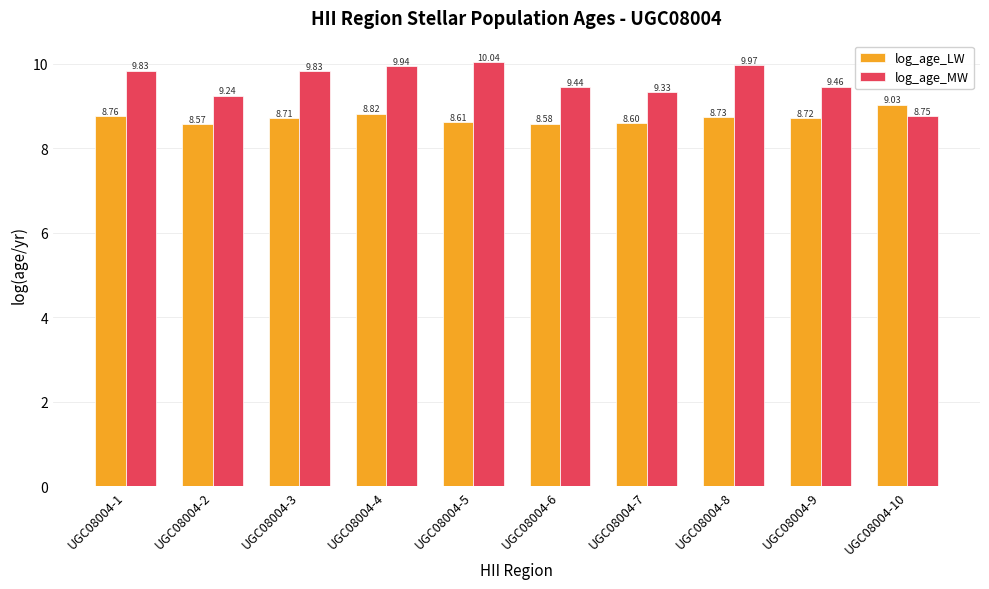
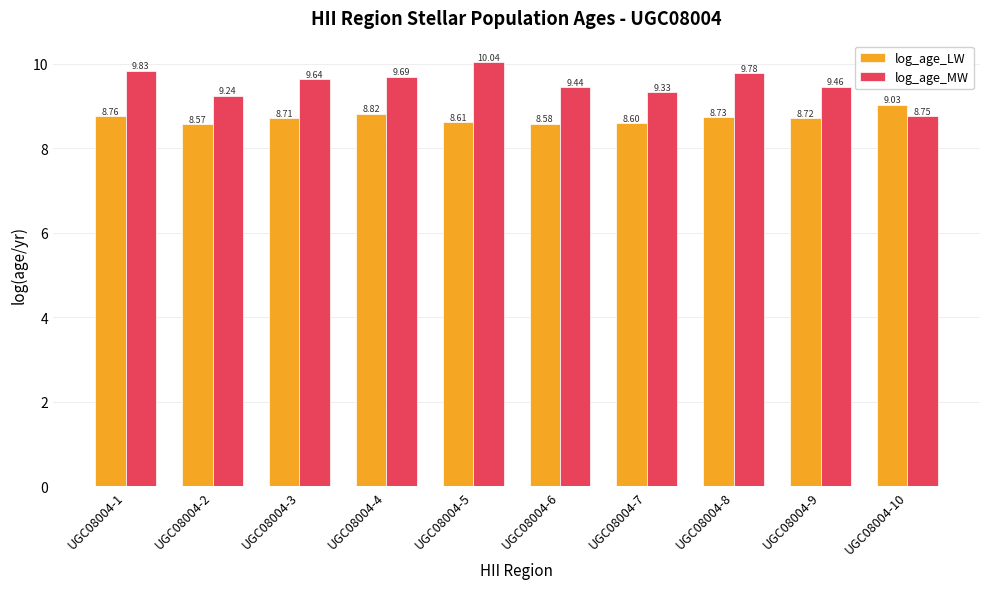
  {
    "log_age_LW": {
      "UGC08004-1": 8.76,
      "UGC08004-2": 8.57,
      "UGC08004-3": 8.71,
      "UGC08004-4": 8.82,
      "UGC08004-5": 8.61,
      "UGC08004-6": 8.58,
      "UGC08004-7": 8.60,
      "UGC08004-8": 8.73,
      "UGC08004-9": 8.72,
      "UGC08004-10": 9.03
    },
    "log_age_MW": {
      "UGC08004-1": 9.83,
      "UGC08004-2": 9.24,
-     "UGC08004-3": 9.83,
-     "UGC08004-4": 9.94,
+     "UGC08004-3": 9.64,
+     "UGC08004-4": 9.69,
      "UGC08004-5": 10.04,
      "UGC08004-6": 9.44,
      "UGC08004-7": 9.33,
-     "UGC08004-8": 9.97,
+     "UGC08004-8": 9.78,
      "UGC08004-9": 9.46,
      "UGC08004-10": 8.75
    }
  }
